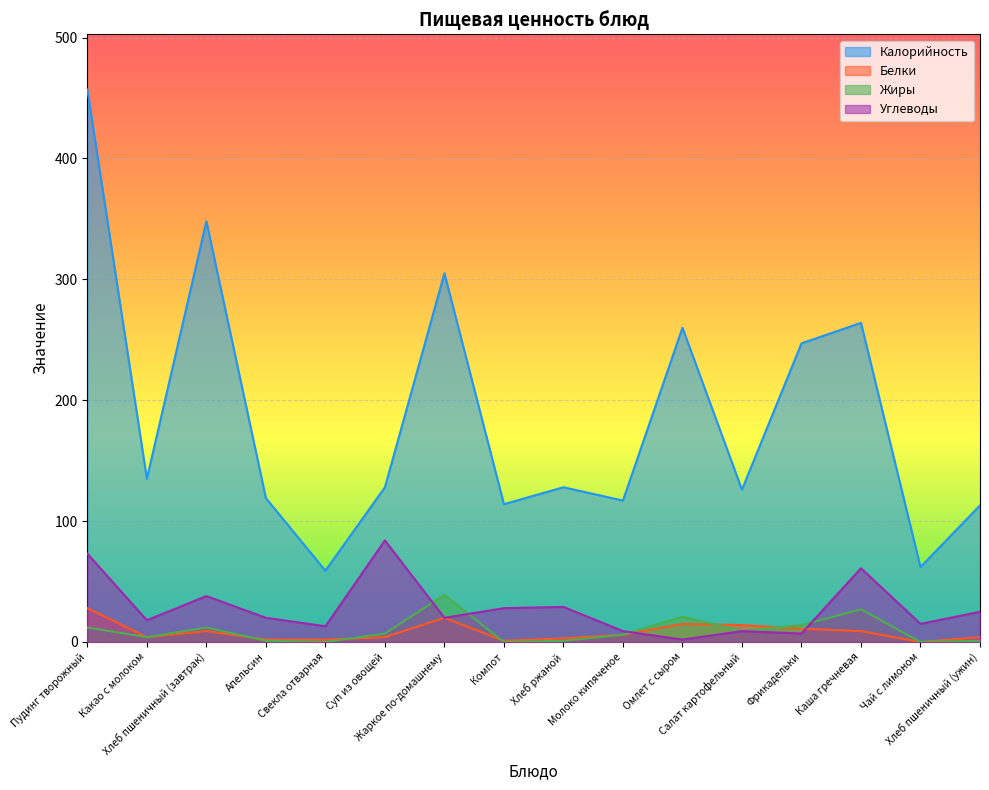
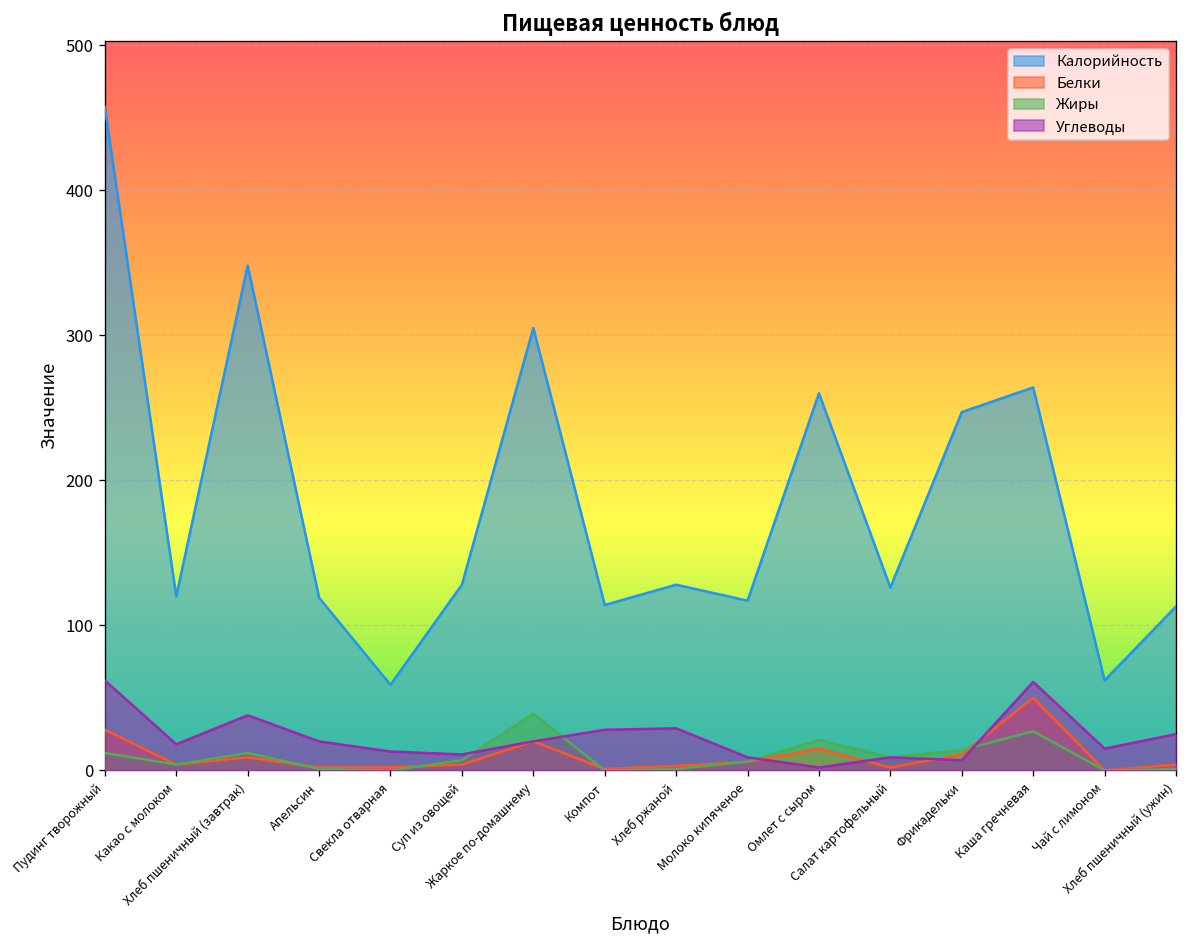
  {
    "Калорийность": {
      "Пудинг творожный": 457,
-     "Какао с молоком": 135,
+     "Какао с молоком": 120,
      "Хлеб пшеничный (завтрак)": 348,
      "Апельсин": 119,
      "Свекла отварная": 59,
      "Суп из овощей": 128,
      "Жаркое по-домашнему": 305,
      "Компот": 114,
      "Хлеб ржаной": 128,
      "Молоко кипяченое": 117,
      "Омлет с сыром": 260,
      "Салат картофельный": 126,
      "Фрикадельки": 247,
      "Каша гречневая": 264,
      "Чай с лимоном": 62,
      "Хлеб пшеничный (ужин)": 113
    },
    "Белки": {
      "Пудинг творожный": 28,
      "Хлеб пшеничный (завтрак)": 9,
      "Суп из овощей": 4,
      "Омлет с сыром": 15,
-     "Салат картофельный": 14,
+     "Салат картофельный": 2,
      "Фрикадельки": 11,
-     "Каша гречневая": 9,
+     "Каша гречневая": 50,
      "Хлеб пшеничный (ужин)": 4
    },
    "Жиры": {
      "Пудинг творожный": 12,
      "Хлеб пшеничный (завтрак)": 12,
      "Суп из овощей": 7,
      "Жаркое по-домашнему": 39,
      "Омлет с сыром": 21,
      "Фрикадельки": 14,
      "Каша гречневая": 27,
      "Хлеб пшеничный (ужин)": 1
    },
    "Углеводы": {
-     "Пудинг творожный": 73,
+     "Пудинг творожный": 62,
      "Какао с молоком": 18,
      "Хлеб пшеничный (завтрак)": 38,
      "Апельсин": 20,
      "Свекла отварная": 13,
-     "Суп из овощей": 84,
+     "Суп из овощей": 11,
      "Компот": 28,
      "Хлеб ржаной": 29,
      "Молоко кипяченое": 9,
      "Омлет с сыром": 2,
      "Фрикадельки": 7,
      "Каша гречневая": 61,
      "Чай с лимоном": 15,
      "Хлеб пшеничный (ужин)": 25
    }
  }
